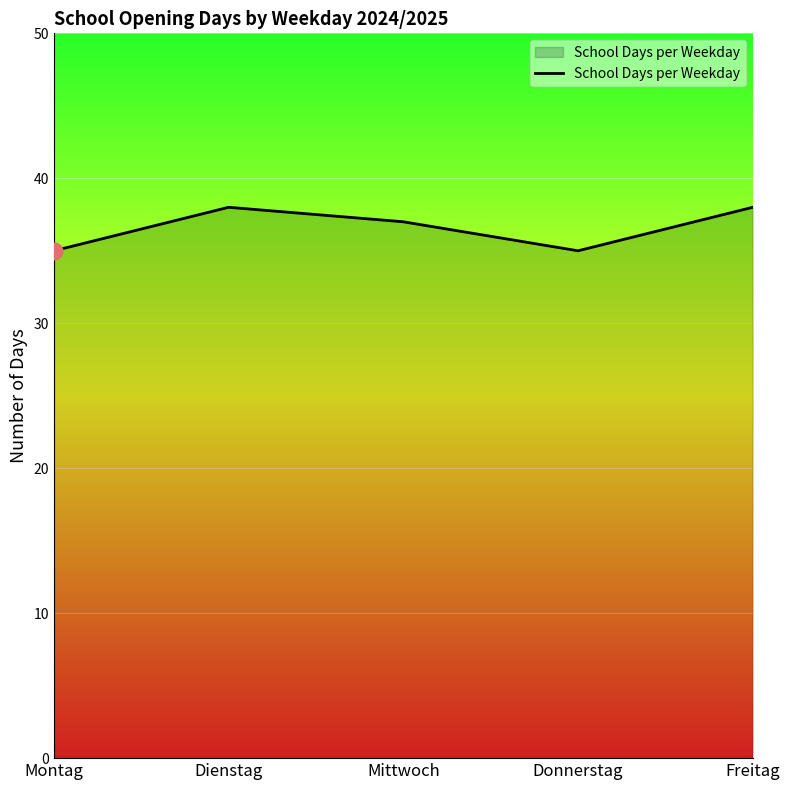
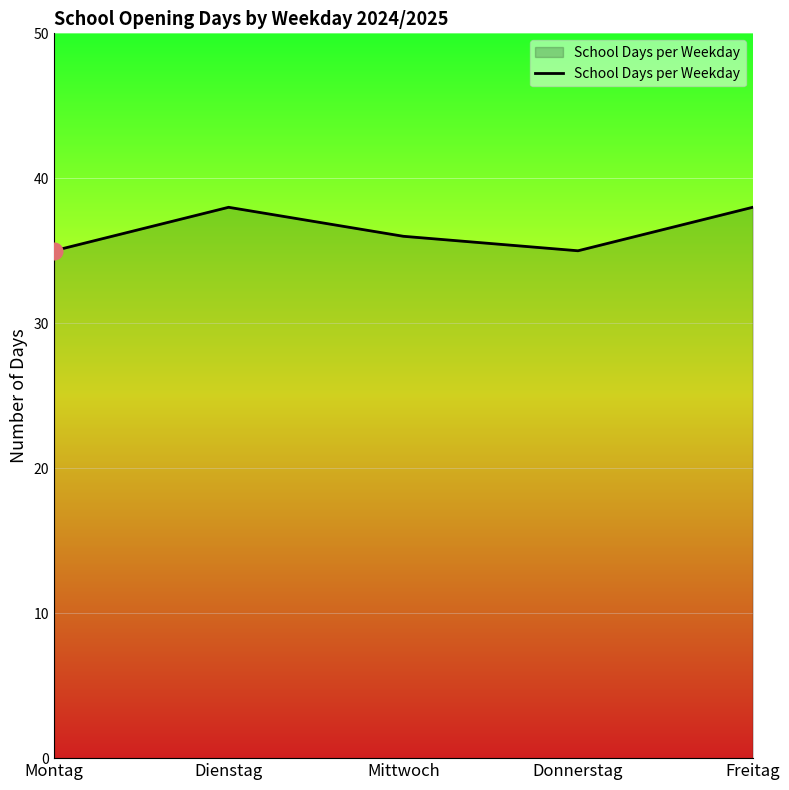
  {
    "School Days per Weekday": {
      "Dienstag": 38,
-     "Mittwoch": 37,
+     "Mittwoch": 36,
      "Donnerstag": 35,
      "Freitag": 38
    }
  }
